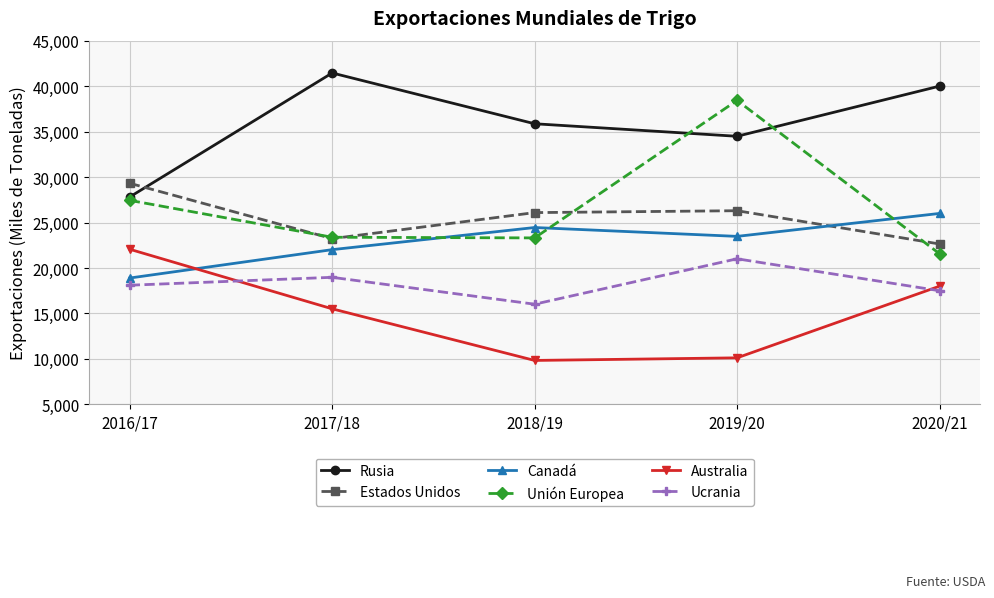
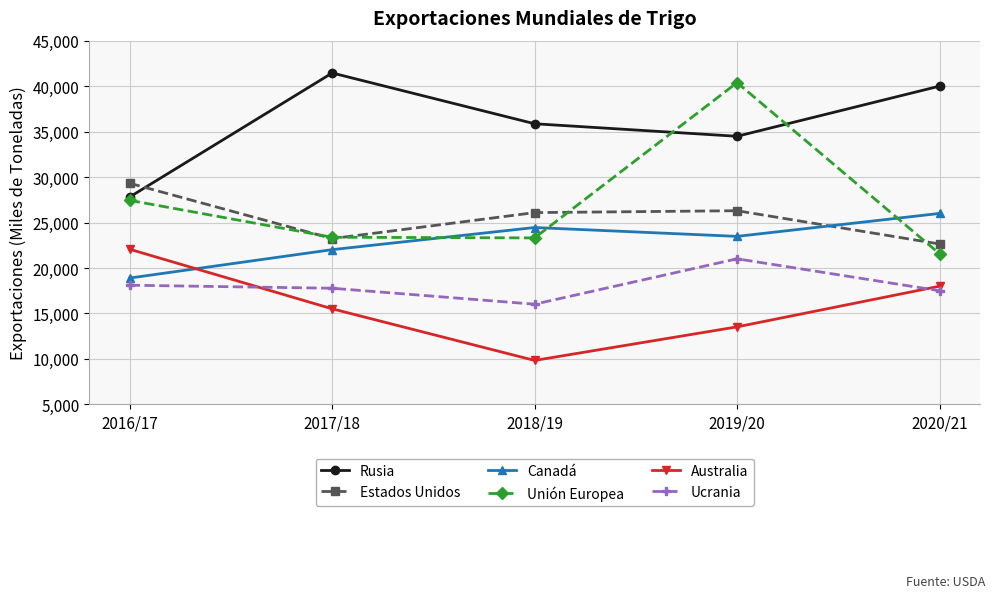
  {
    "Rusia": {
      "2016/17": "28,000",
      "2017/18": "41,000",
      "2018/19": "36,000",
      "2019/20": "34,000",
      "2020/21": "40,000"
    },
    "Estados Unidos": {
      "2016/17": "29,000",
      "2018/19": "26,000",
      "2019/20": "26,000",
      "2020/21": "23,000"
    },
    "Canadá": {
      "2016/17": "19,000",
      "2017/18": "22,000",
      "2018/19": "24,000",
      "2019/20": "23,000",
      "2020/21": "26,000"
    },
    "Unión Europea": {
      "2016/17": "27,000",
      "2018/19": "23,000",
-     "2019/20": "38,000",
+     "2019/20": "40,000",
      "2020/21": "22,000"
    },
    "Australia": {
      "2016/17": "22,000",
      "2017/18": "16,000",
      "2018/19": "10,000",
-     "2019/20": "10,000",
+     "2019/20": "14,000",
      "2020/21": "18,000"
    },
    "Ucrania": {
      "2016/17": "18,000",
-     "2017/18": "19,000",
+     "2017/18": "18,000",
      "2018/19": "16,000",
      "2019/20": "21,000",
      "2020/21": "18,000"
    }
  }
